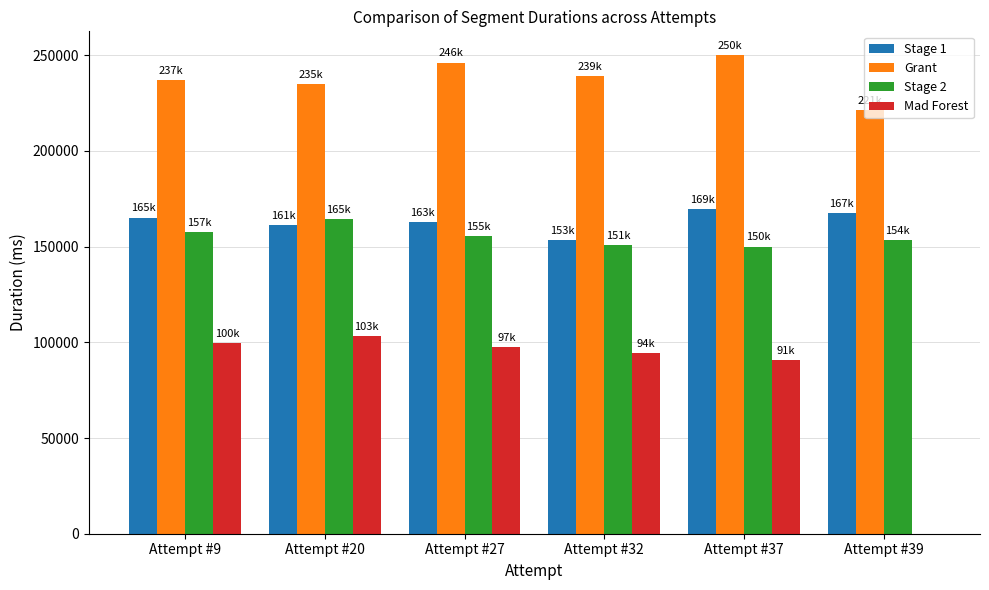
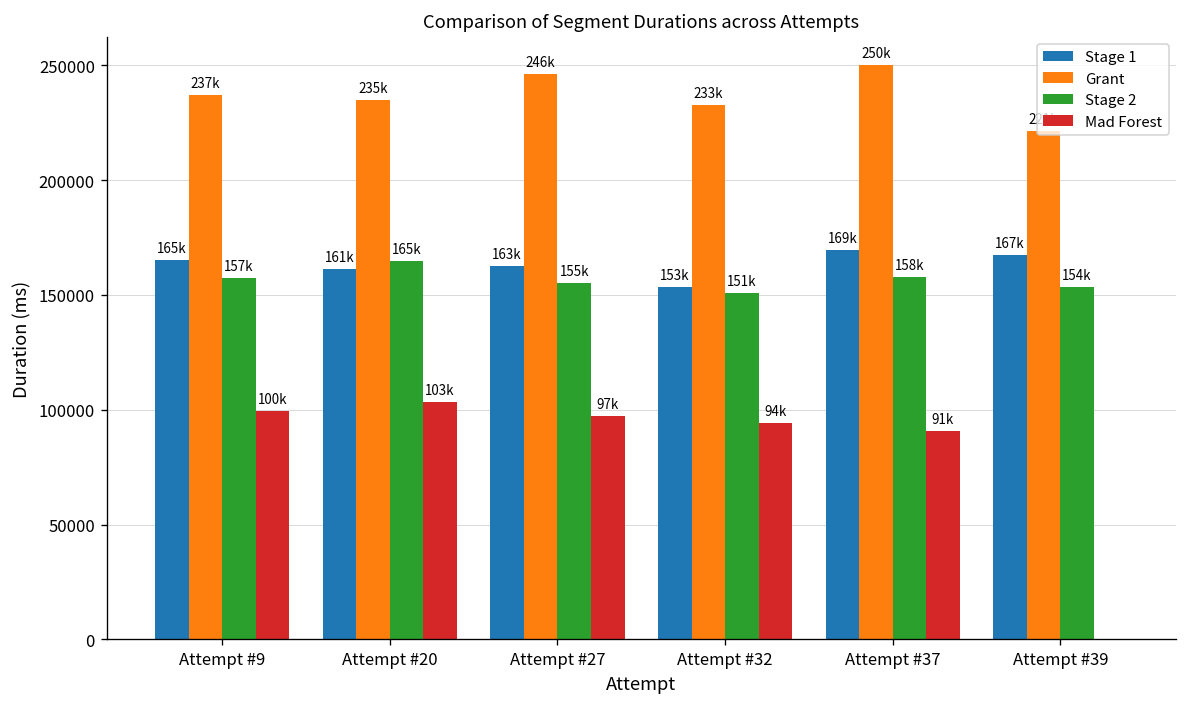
  {
    "Stage 1": {
      "Attempt #9": "165k",
      "Attempt #20": "161k",
      "Attempt #27": "163k",
      "Attempt #32": "153k",
      "Attempt #37": "169k",
      "Attempt #39": "167k"
    },
    "Grant": {
      "Attempt #9": "237k",
      "Attempt #20": "235k",
      "Attempt #27": "246k",
-     "Attempt #32": "239k",
+     "Attempt #32": "233k",
      "Attempt #37": "250k"
    },
    "Stage 2": {
      "Attempt #9": "157k",
      "Attempt #20": "165k",
      "Attempt #27": "155k",
      "Attempt #32": "151k",
-     "Attempt #37": "150k",
+     "Attempt #37": "158k",
      "Attempt #39": "154k"
    },
    "Mad Forest": {
      "Attempt #9": "100k",
      "Attempt #20": "103k",
      "Attempt #27": "97k",
      "Attempt #32": "94k",
      "Attempt #37": "91k"
    }
  }
